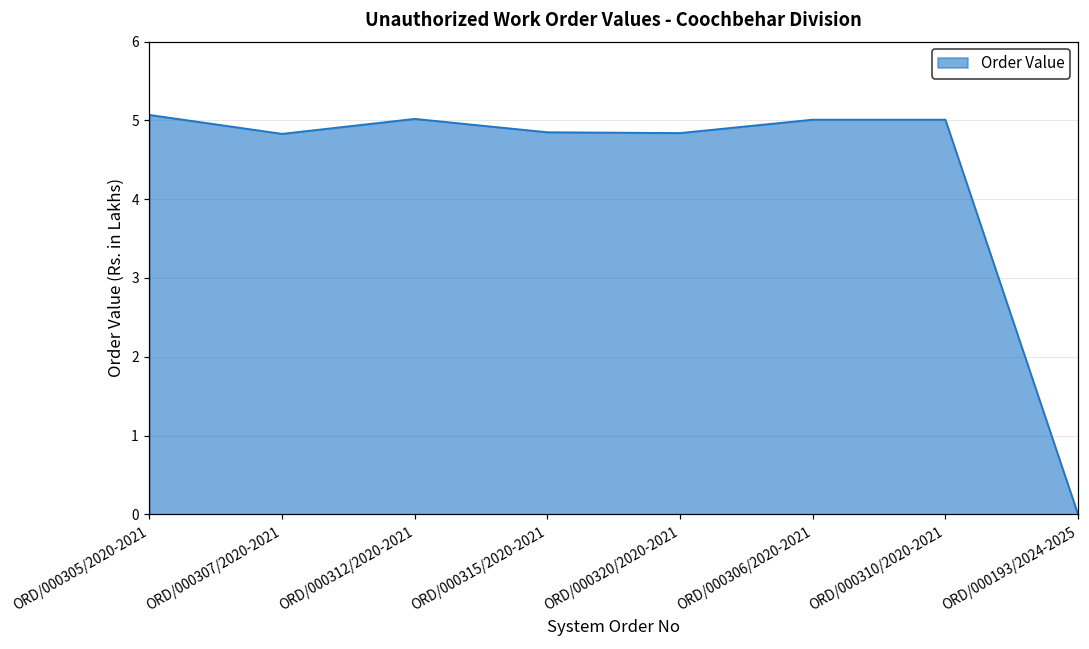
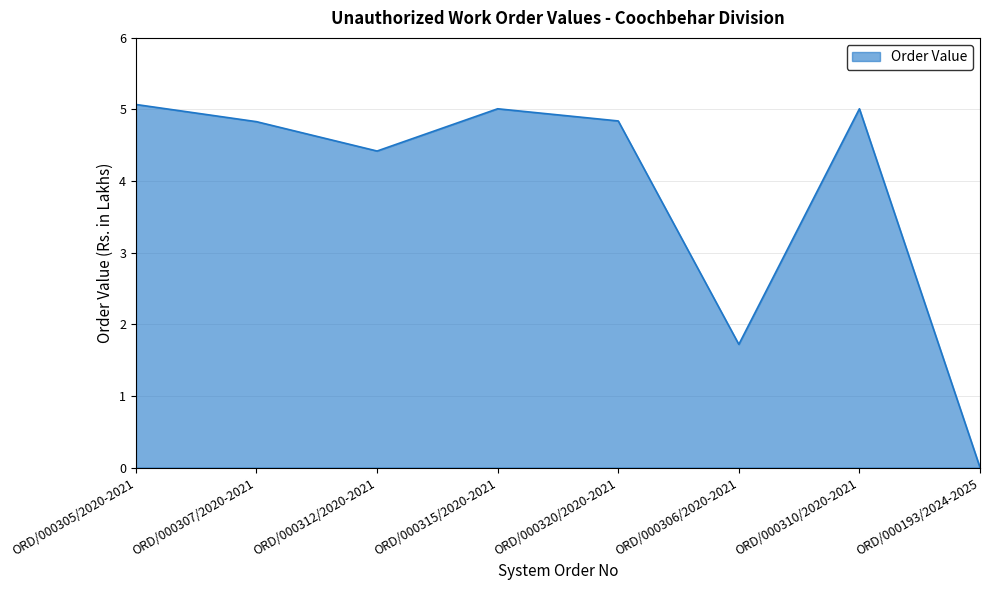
  {
    "ORD/000305/2020-2021": 5.1,
    "ORD/000307/2020-2021": 4.8,
-   "ORD/000312/2020-2021": 5.0,
-   "ORD/000315/2020-2021": 4.9,
+   "ORD/000312/2020-2021": 4.4,
+   "ORD/000315/2020-2021": 5.0,
    "ORD/000320/2020-2021": 4.8,
-   "ORD/000306/2020-2021": 5.0,
+   "ORD/000306/2020-2021": 1.7,
    "ORD/000310/2020-2021": 5.0,
    "ORD/000193/2024-2025": 0.0
  }
